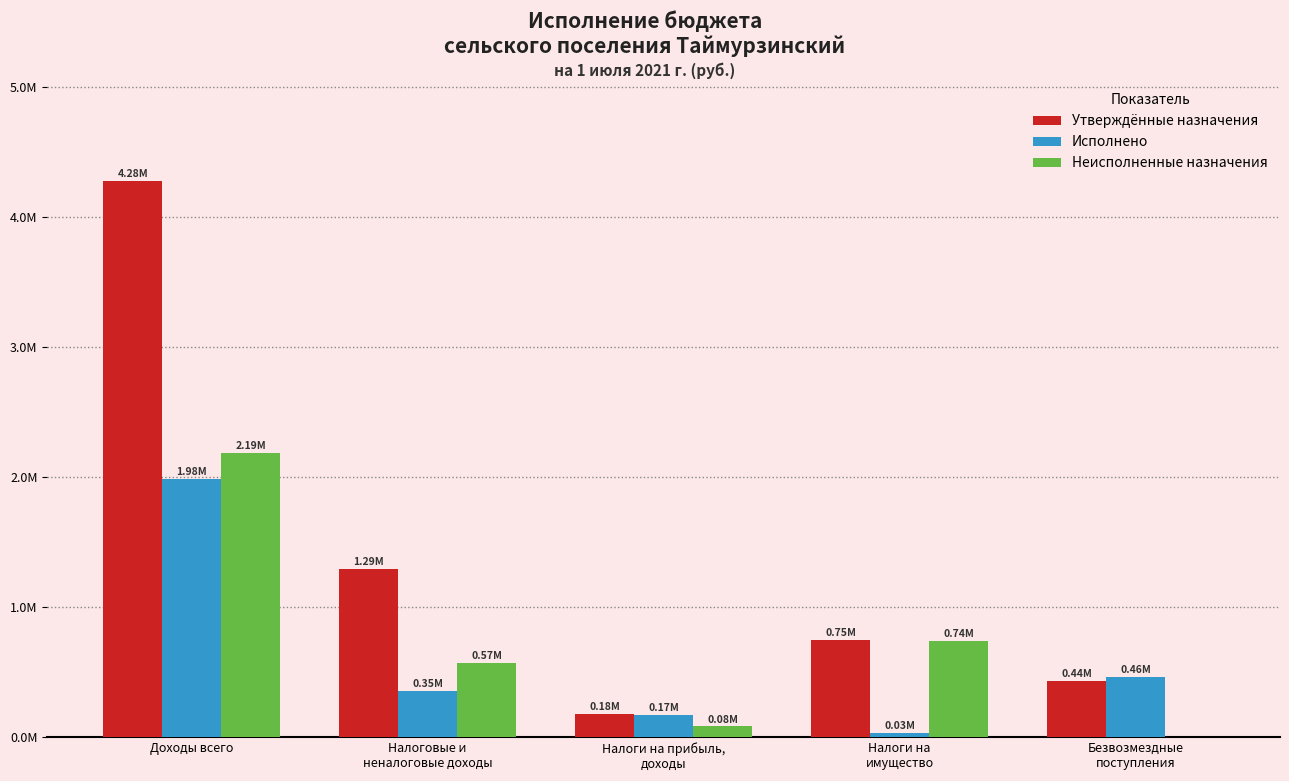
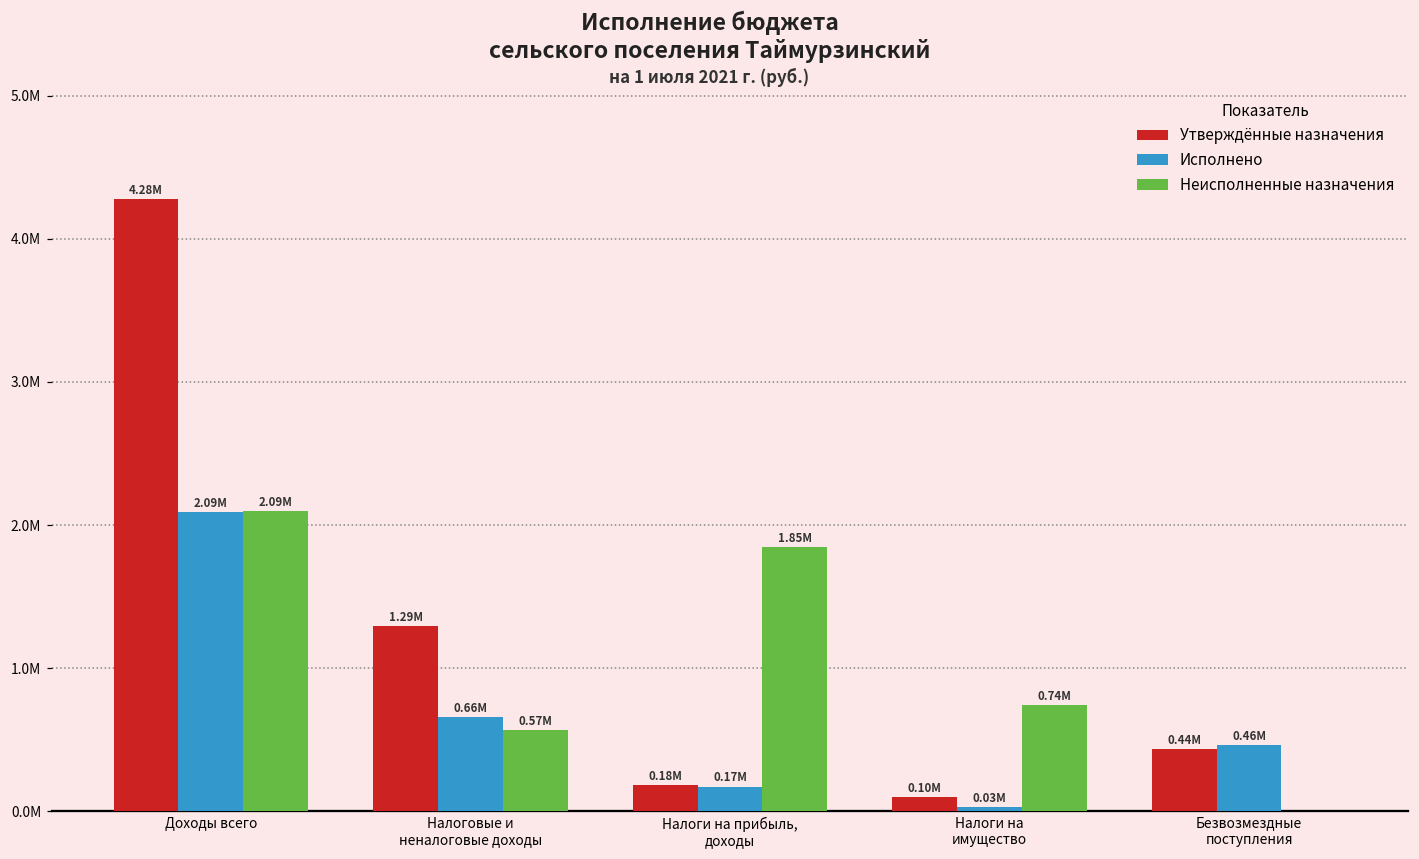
  {
    "Утверждённые назначения": {
      "Доходы всего": "4.28M",
      "Налоговые и неналоговые доходы": "1.29M",
      "Налоги на прибыль, доходы": "0.18M",
-     "Налоги на имущество": "0.75M",
+     "Налоги на имущество": "0.10M",
      "Безвозмездные поступления": "0.44M"
    },
    "Исполнено": {
-     "Доходы всего": "1.98M",
-     "Налоговые и неналоговые доходы": "0.35M",
+     "Доходы всего": "2.09M",
+     "Налоговые и неналоговые доходы": "0.66M",
      "Налоги на прибыль, доходы": "0.17M",
      "Налоги на имущество": "0.03M",
      "Безвозмездные поступления": "0.46M"
    },
    "Неисполненные назначения": {
-     "Доходы всего": "2.19M",
+     "Доходы всего": "2.09M",
      "Налоговые и неналоговые доходы": "0.57M",
-     "Налоги на прибыль, доходы": "0.08M",
+     "Налоги на прибыль, доходы": "1.85M",
      "Налоги на имущество": "0.74M"
    }
  }
